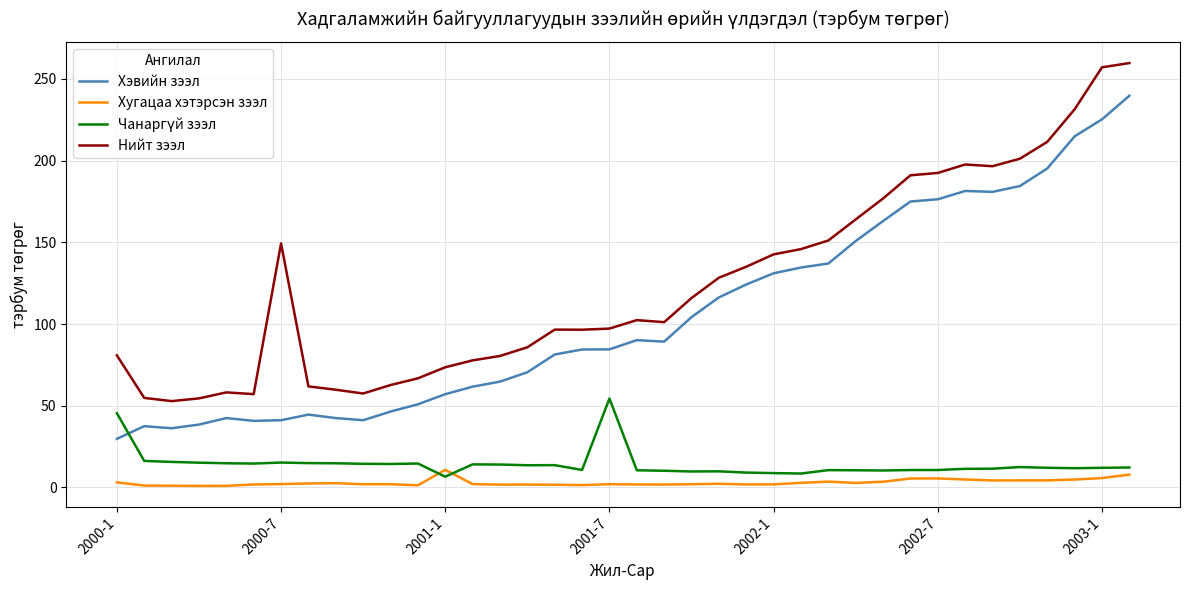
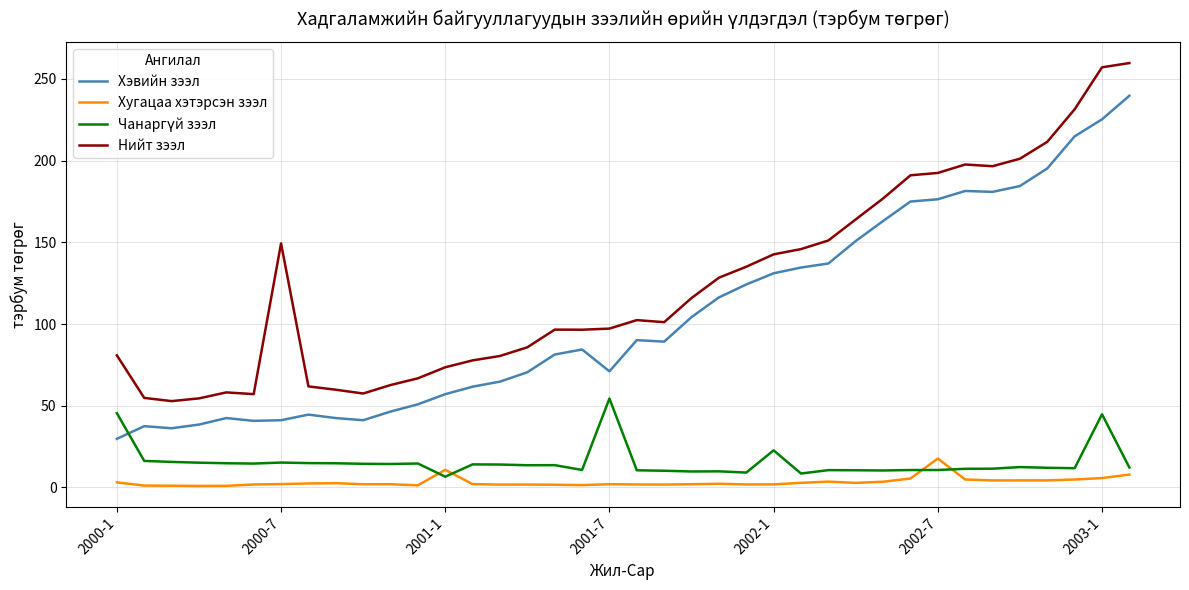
  {
    "Хэвийн зээл": {
      "2000-1": 30,
      "2000-7": 41,
      "2001-1": 57,
-     "2001-7": 85,
+     "2001-7": 71,
      "2002-1": 131,
      "2002-7": 176,
      "2003-1": 225
    },
    "Хугацаа хэтэрсэн зээл": {
      "2000-1": 3,
      "2000-7": 2,
      "2001-1": 11,
      "2001-7": 2,
      "2002-1": 2,
-     "2002-7": 5,
+     "2002-7": 18,
      "2003-1": 6
    },
    "Чанаргүй зээл": {
      "2000-1": 45,
      "2000-7": 15,
      "2001-1": 7,
      "2001-7": 54,
-     "2002-1": 9,
+     "2002-1": 23,
      "2002-7": 11,
-     "2003-1": 12
+     "2003-1": 45
    },
    "Нийт зээл": {
      "2000-1": 81,
      "2000-7": 149,
      "2001-1": 74,
      "2001-7": 97,
      "2002-1": 143,
      "2002-7": 192,
      "2003-1": 257
    }
  }
